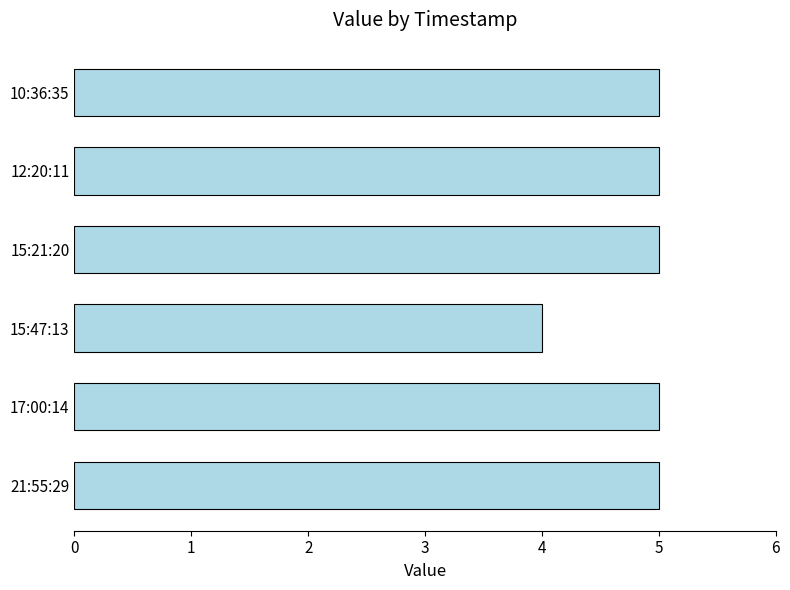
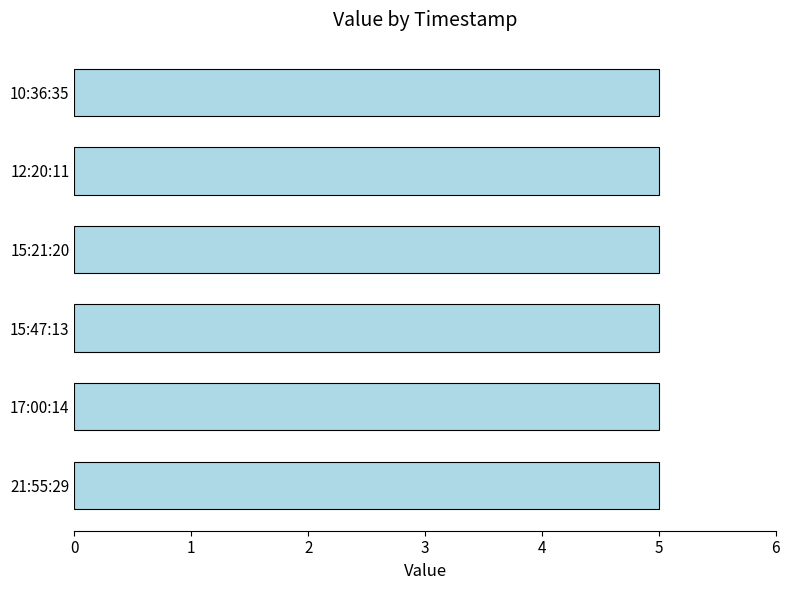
  {
    "10:36:35": 5,
    "12:20:11": 5,
    "15:21:20": 5,
-   "15:47:13": 4,
+   "15:47:13": 5,
    "17:00:14": 5,
    "21:55:29": 5
  }
